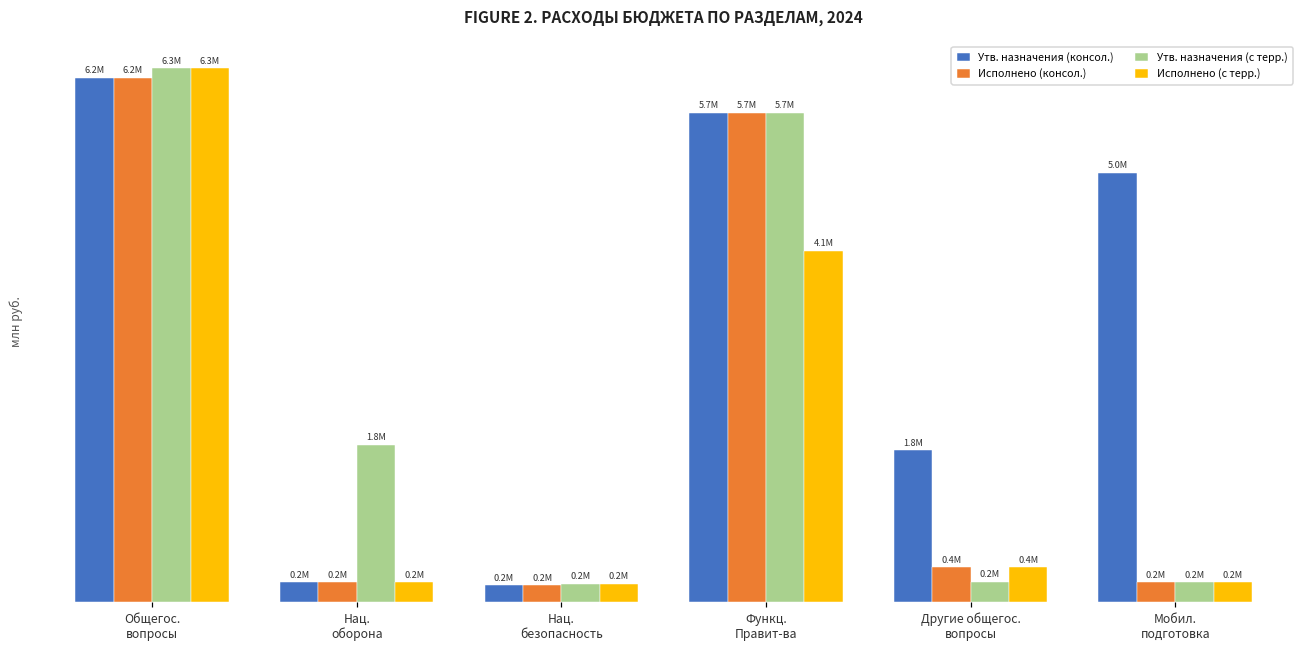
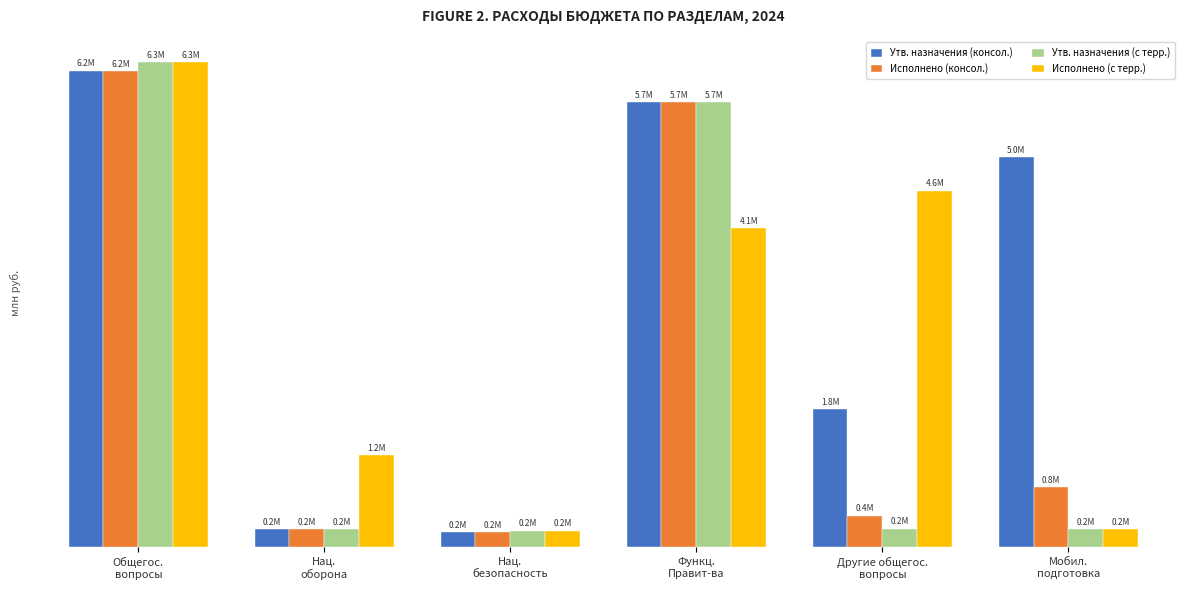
  {
    "Утв. назначения (консол.)": {
      "Общегос. вопросы": "6.2M",
      "Нац. оборона": "0.2M",
      "Нац. безопасность": "0.2M",
      "Функц. Правит-ва": "5.7M",
      "Другие общегос. вопросы": "1.8M",
      "Мобил. подготовка": "5.0M"
    },
    "Исполнено (консол.)": {
      "Общегос. вопросы": "6.2M",
      "Нац. оборона": "0.2M",
      "Нац. безопасность": "0.2M",
      "Функц. Правит-ва": "5.7M",
      "Другие общегос. вопросы": "0.4M",
-     "Мобил. подготовка": "0.2M"
+     "Мобил. подготовка": "0.8M"
    },
    "Утв. назначения (с терр.)": {
      "Общегос. вопросы": "6.3M",
-     "Нац. оборона": "1.8M",
+     "Нац. оборона": "0.2M",
      "Нац. безопасность": "0.2M",
      "Функц. Правит-ва": "5.7M",
      "Другие общегос. вопросы": "0.2M",
      "Мобил. подготовка": "0.2M"
    },
    "Исполнено (с терр.)": {
      "Общегос. вопросы": "6.3M",
-     "Нац. оборона": "0.2M",
+     "Нац. оборона": "1.2M",
      "Нац. безопасность": "0.2M",
      "Функц. Правит-ва": "4.1M",
-     "Другие общегос. вопросы": "0.4M",
+     "Другие общегос. вопросы": "4.6M",
      "Мобил. подготовка": "0.2M"
    }
  }
